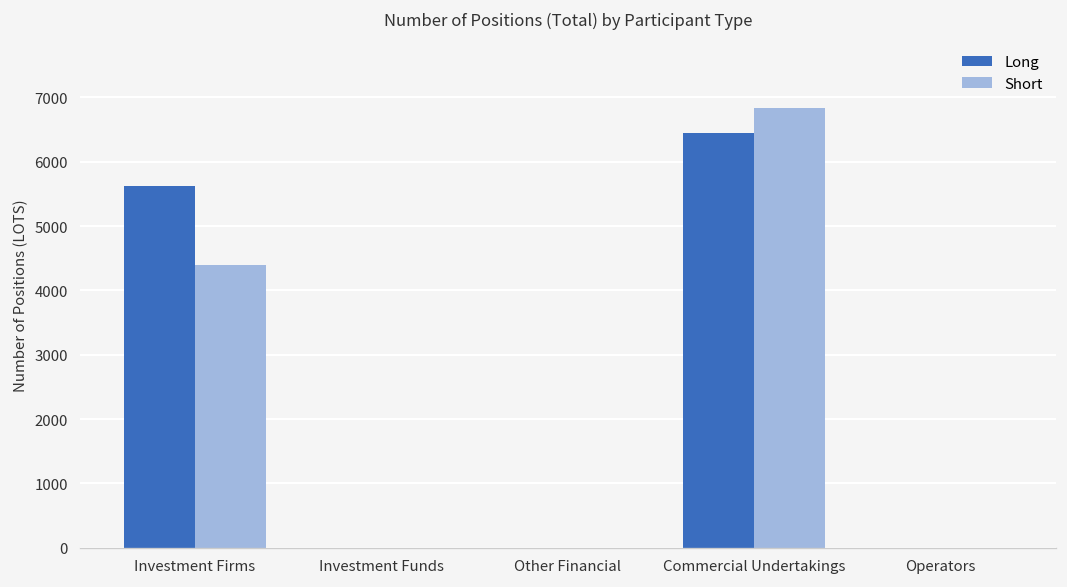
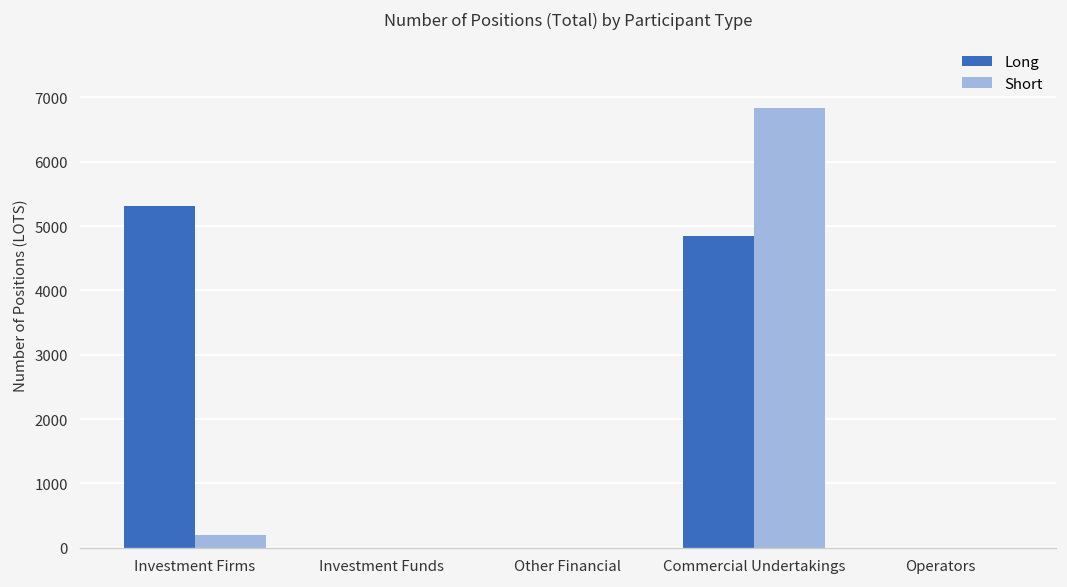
  {
    "Long": {
-     "Investment Firms": 5600,
+     "Investment Firms": 5300,
      "Investment Funds": 0,
      "Other Financial": 0,
-     "Commercial Undertakings": 6500,
+     "Commercial Undertakings": 4900,
      "Operators": 0
    },
    "Short": {
-     "Investment Firms": 4400,
+     "Investment Firms": 200,
      "Investment Funds": 0,
      "Other Financial": 0,
      "Commercial Undertakings": 6800,
      "Operators": 0
    }
  }
